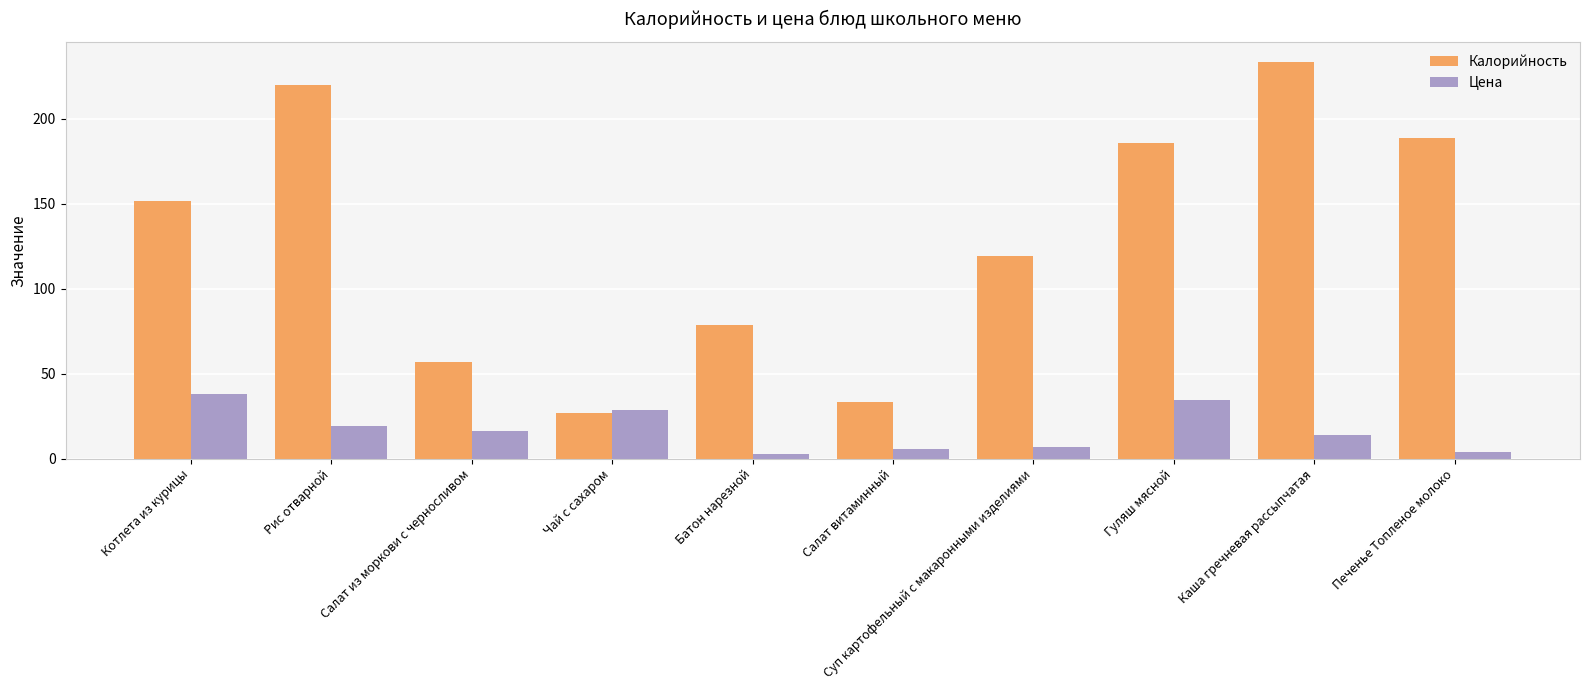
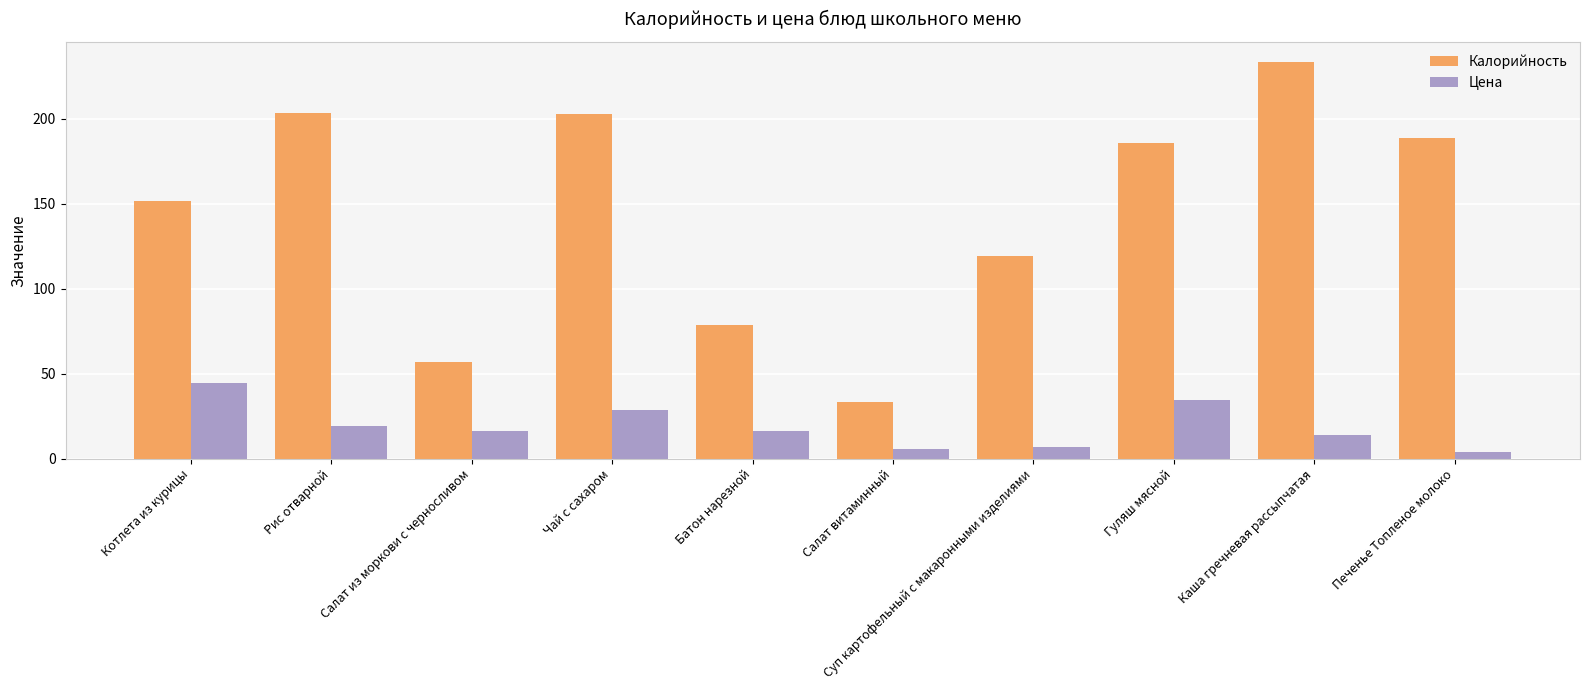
  {
    "Калорийность": {
      "Котлета из курицы": 152,
-     "Рис отварной": 220,
+     "Рис отварной": 204,
      "Салат из моркови с черносливом": 57,
-     "Чай с сахаром": 27,
+     "Чай с сахаром": 203,
      "Батон нарезной": 79,
      "Салат витаминный": 33,
      "Суп картофельный с макаронными изделиями": 120,
      "Гуляш мясной": 186,
      "Каша гречневая рассыпчатая": 234,
      "Печенье Топленое молоко": 189
    },
    "Цена": {
-     "Котлета из курицы": 38,
+     "Котлета из курицы": 45,
      "Рис отварной": 19,
      "Салат из моркови с черносливом": 16,
      "Чай с сахаром": 29,
-     "Батон нарезной": 3,
+     "Батон нарезной": 16,
      "Салат витаминный": 6,
      "Суп картофельный с макаронными изделиями": 7,
      "Гуляш мясной": 35,
      "Каша гречневая рассыпчатая": 14,
      "Печенье Топленое молоко": 4
    }
  }
